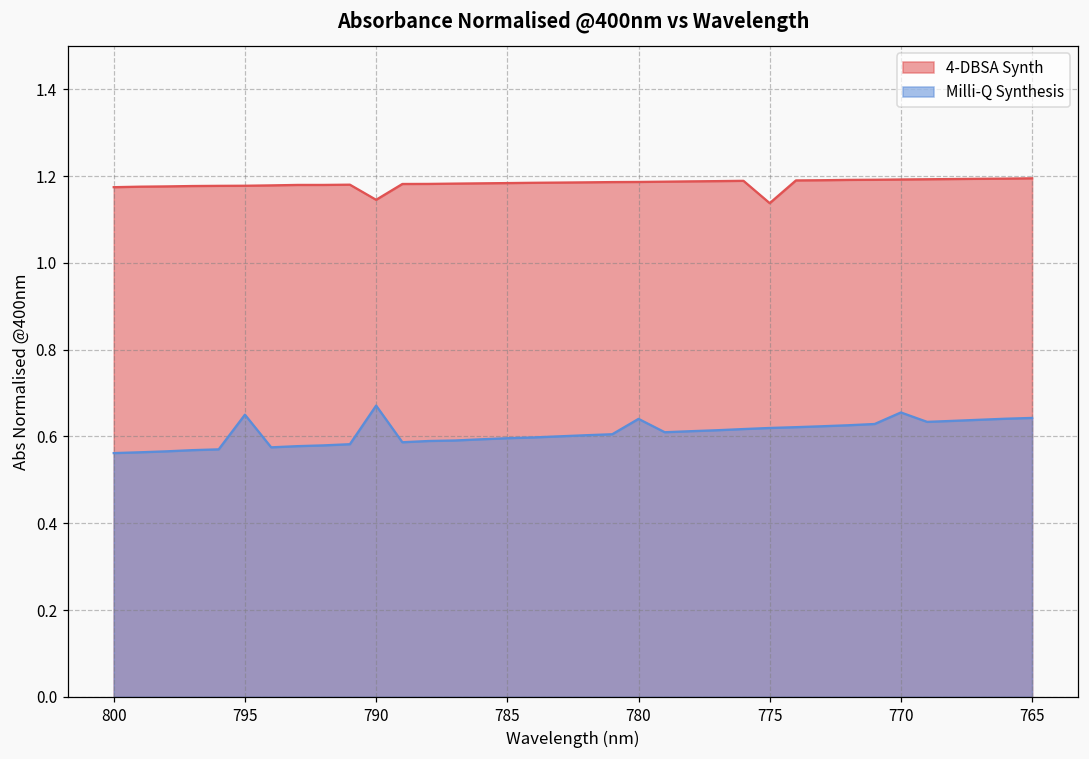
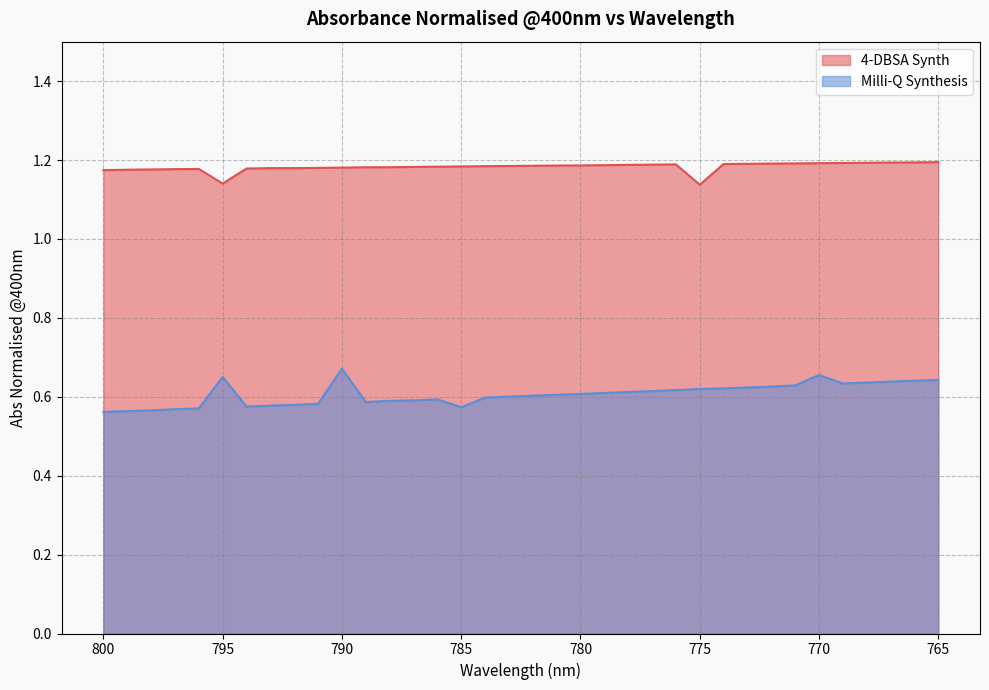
  {
    "4-DBSA Synth": {
      "800": 1.17,
-     "795": 1.18,
-     "790": 1.15,
+     "795": 1.14,
+     "790": 1.18,
      "785": 1.18,
      "780": 1.19,
      "775": 1.14,
      "770": 1.19,
      "765": 1.19
    },
    "Milli-Q Synthesis": {
      "800": 0.56,
      "795": 0.65,
      "790": 0.67,
-     "785": 0.60,
-     "780": 0.64,
+     "785": 0.57,
+     "780": 0.61,
      "775": 0.62,
      "770": 0.66,
      "765": 0.64
    }
  }
